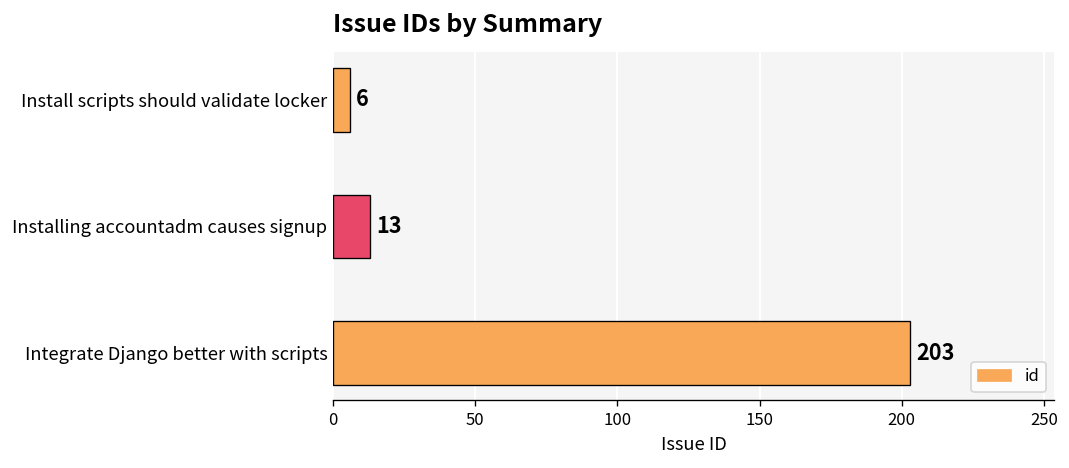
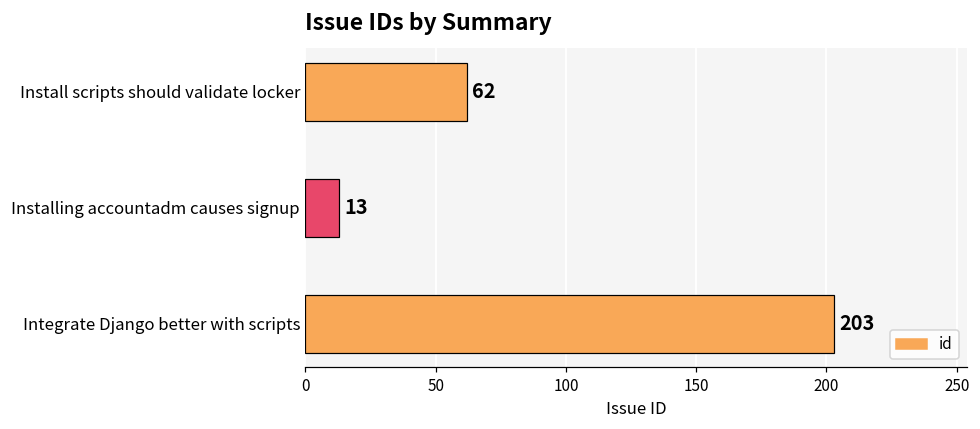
  {
-   "Install scripts should validate locker": 6,
+   "Install scripts should validate locker": 62,
    "Installing accountadm causes signup": 13,
    "Integrate Django better with scripts": 203
  }
